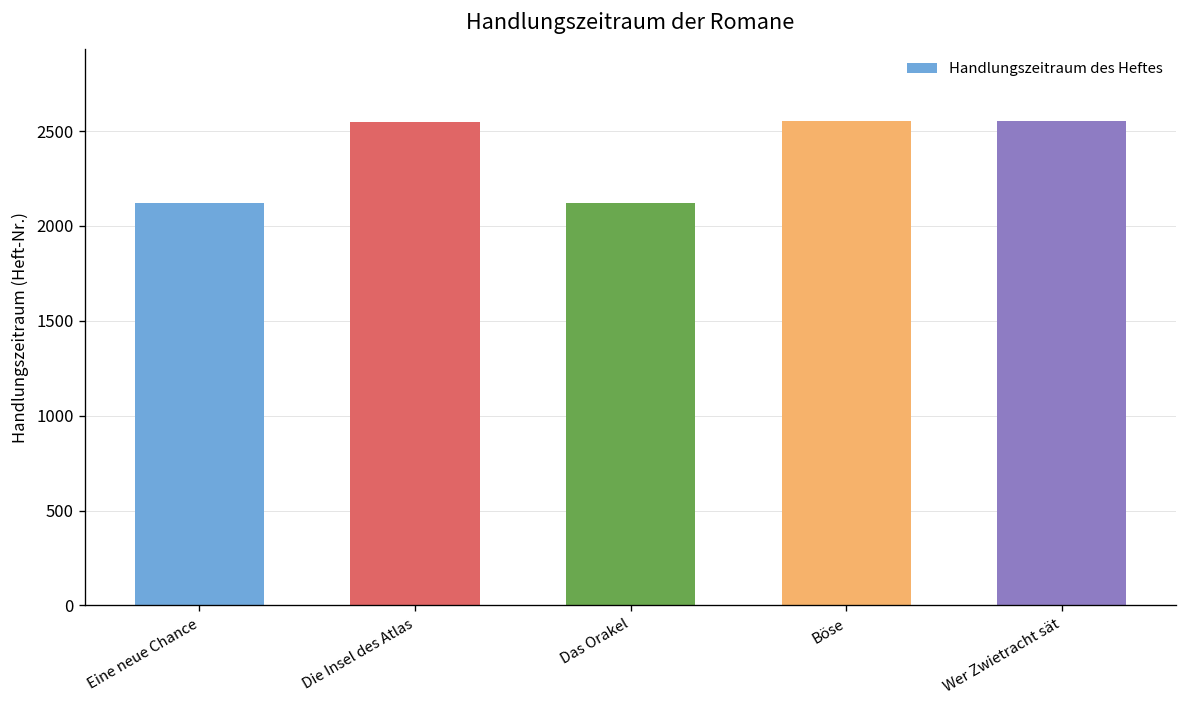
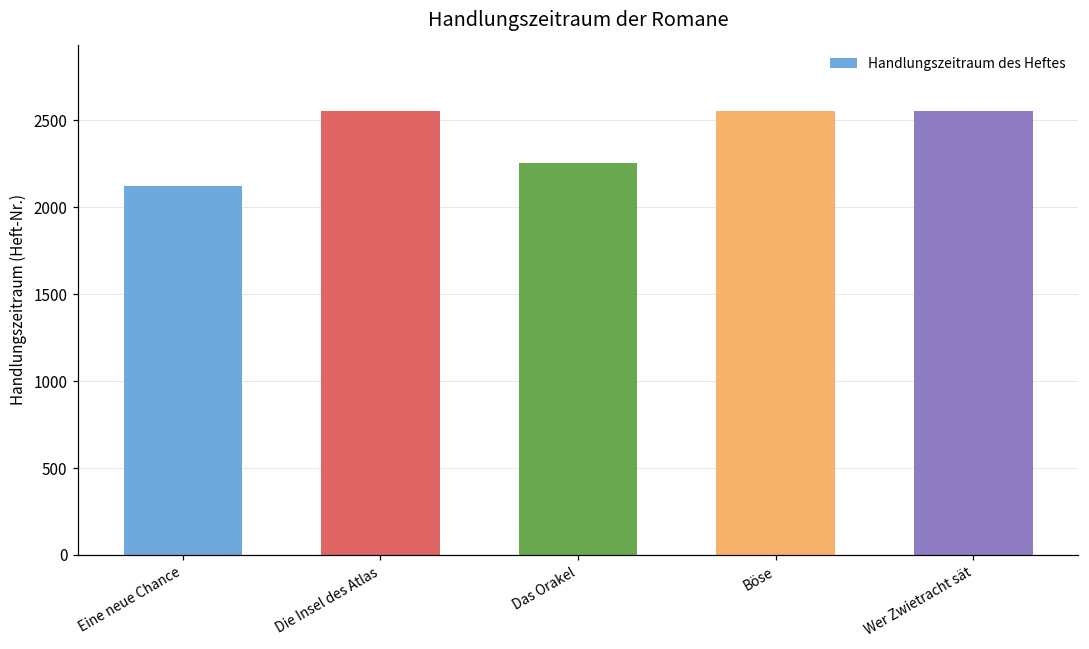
  {
    "Eine neue Chance": 2120,
    "Die Insel des Atlas": 2550,
-   "Das Orakel": 2120,
+   "Das Orakel": 2250,
    "Böse": 2550,
    "Wer Zwietracht sät": 2550
  }
